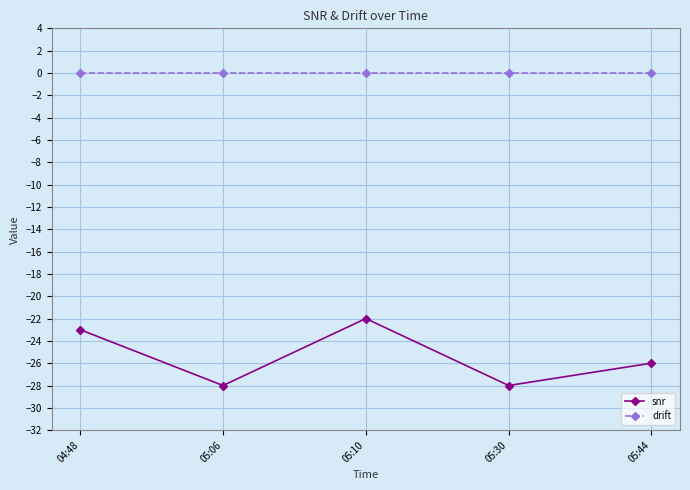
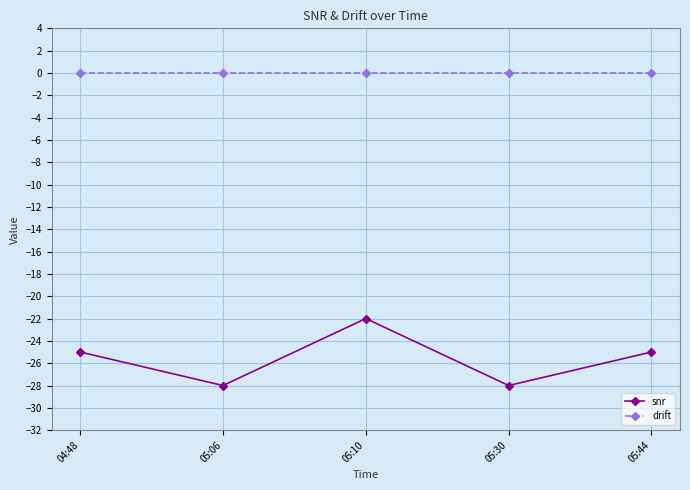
  {
    "snr": {
-     "04:48": -23,
+     "04:48": -25,
      "05:06": -28,
      "05:10": -22,
      "05:30": -28,
-     "05:44": -26
+     "05:44": -25
    },
    "drift": {
      "04:48": 0,
      "05:06": 0,
      "05:10": 0,
      "05:30": 0,
      "05:44": 0
    }
  }
